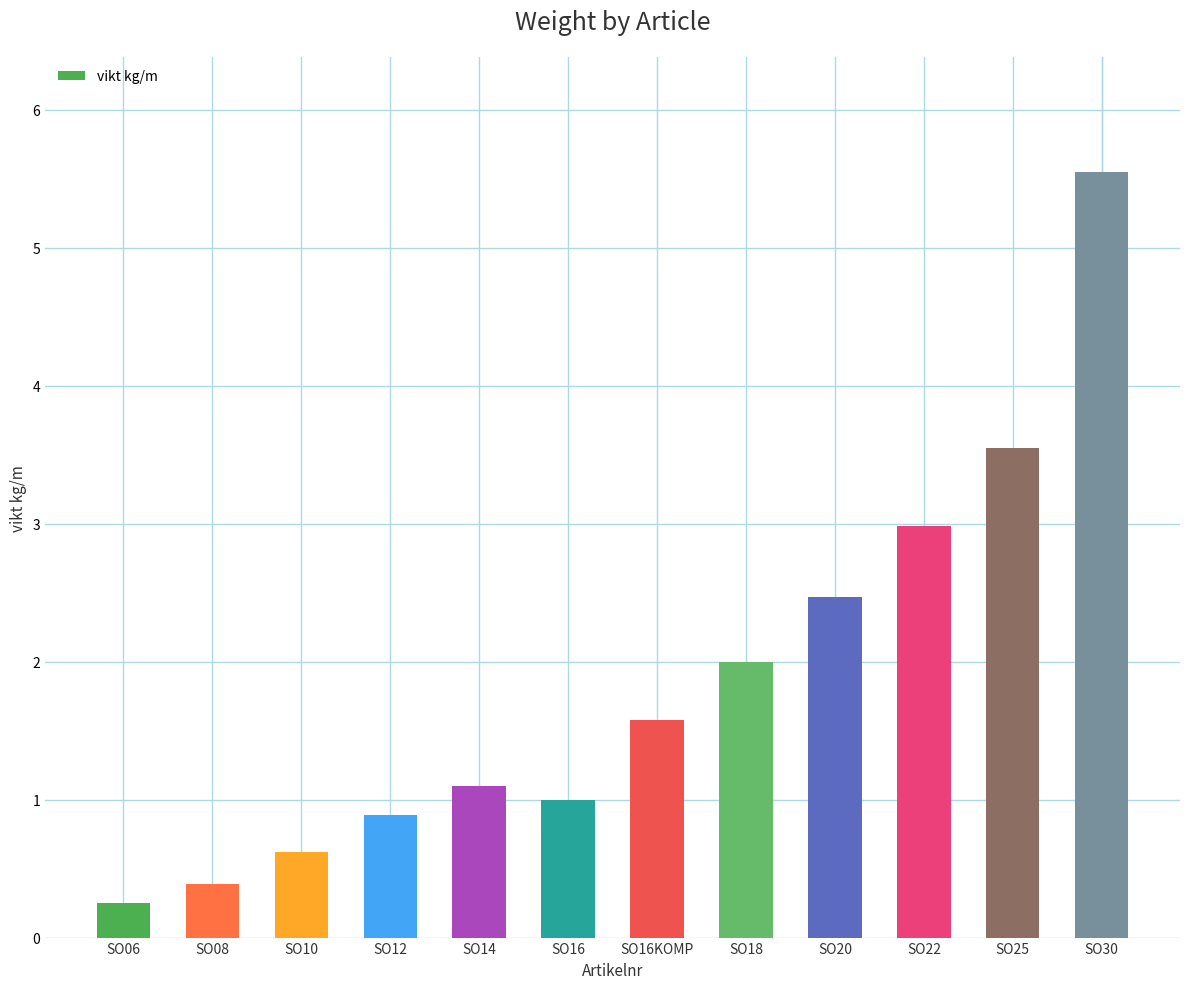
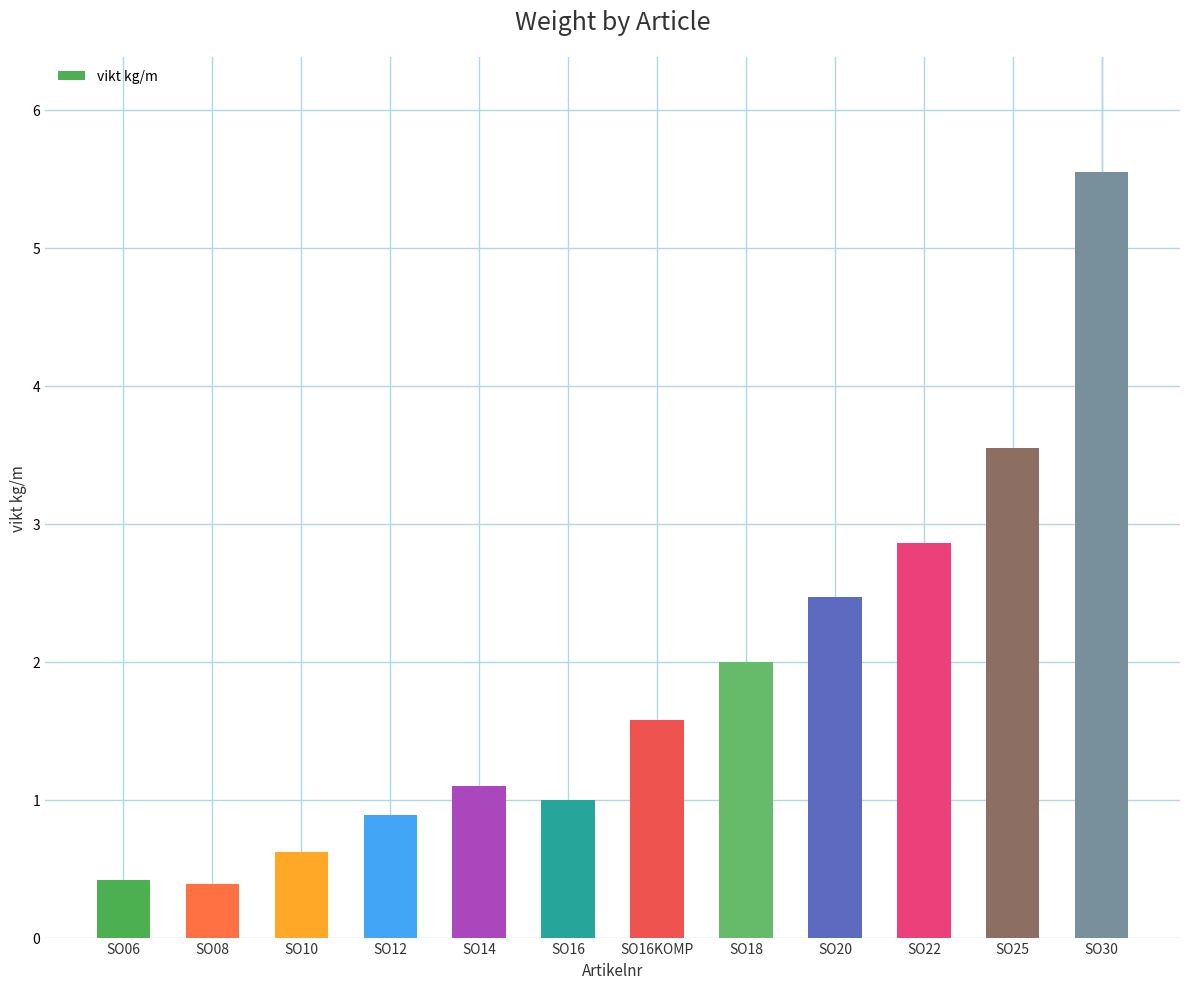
  {
-   "SO06": 0.25,
+   "SO06": 0.42,
    "SO08": 0.39,
    "SO10": 0.62,
    "SO12": 0.89,
    "SO14": 1.10,
    "SO16": 1.00,
    "SO16KOMP": 1.58,
    "SO18": 2.00,
    "SO20": 2.47,
-   "SO22": 2.98,
+   "SO22": 2.86,
    "SO25": 3.55,
    "SO30": 5.55
  }
